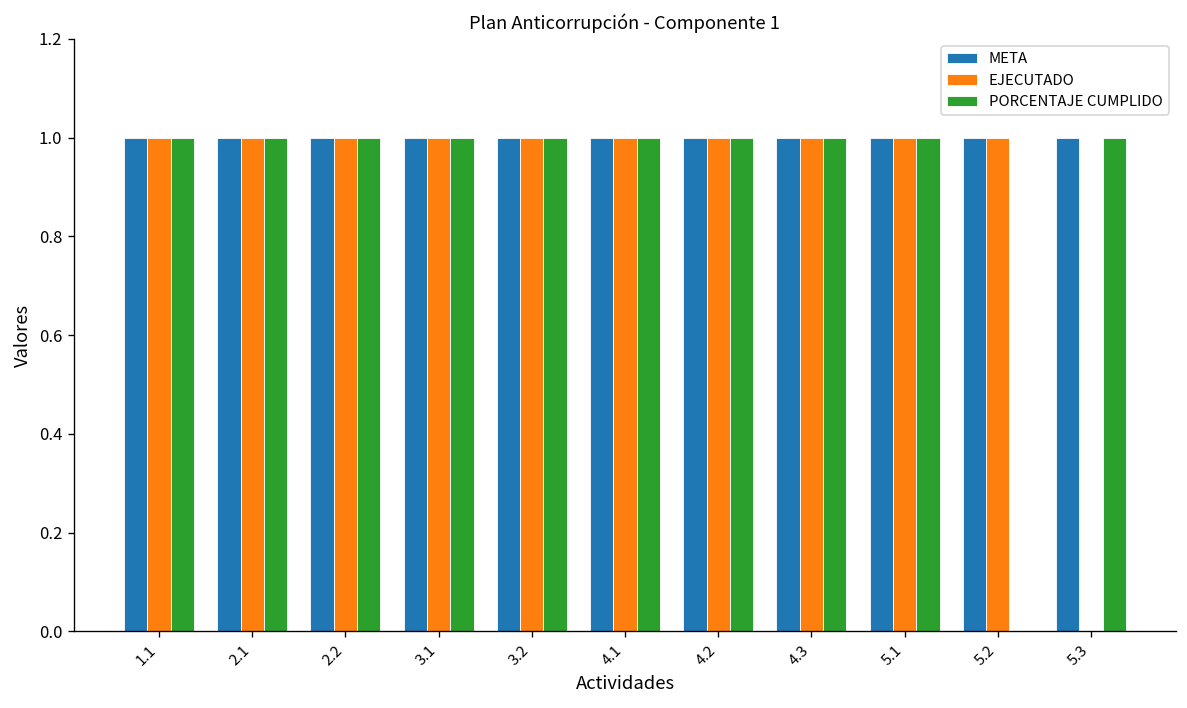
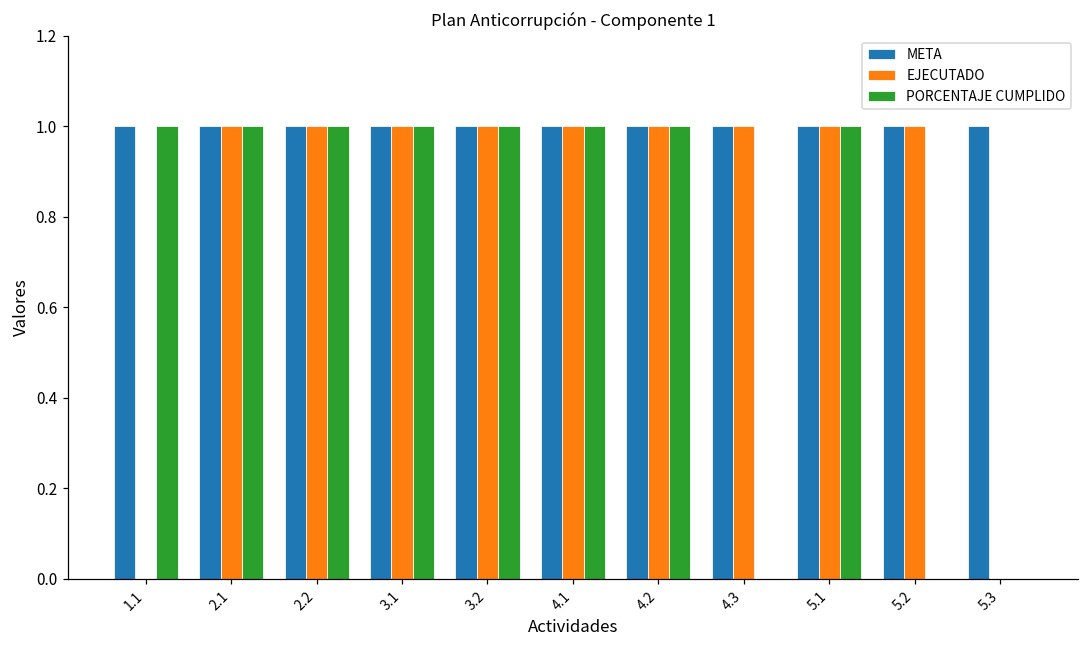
  {
    "META": {
      "1.1": 1,
      "2.1": 1,
      "2.2": 1,
      "3.1": 1,
      "3.2": 1,
      "4.1": 1,
      "4.2": 1,
      "4.3": 1,
      "5.1": 1,
      "5.2": 1,
      "5.3": 1
    },
    "EJECUTADO": {
-     "1.1": 1,
+     "1.1": 0,
      "2.1": 1,
      "2.2": 1,
      "3.1": 1,
      "3.2": 1,
      "4.1": 1,
      "4.2": 1,
      "4.3": 1,
      "5.1": 1,
      "5.2": 1,
      "5.3": 0
    },
    "PORCENTAJE CUMPLIDO": {
      "1.1": 1,
      "2.1": 1,
      "2.2": 1,
      "3.1": 1,
      "3.2": 1,
      "4.1": 1,
      "4.2": 1,
-     "4.3": 1,
+     "4.3": 0,
      "5.1": 1,
      "5.2": 0,
-     "5.3": 1
+     "5.3": 0
    }
  }
